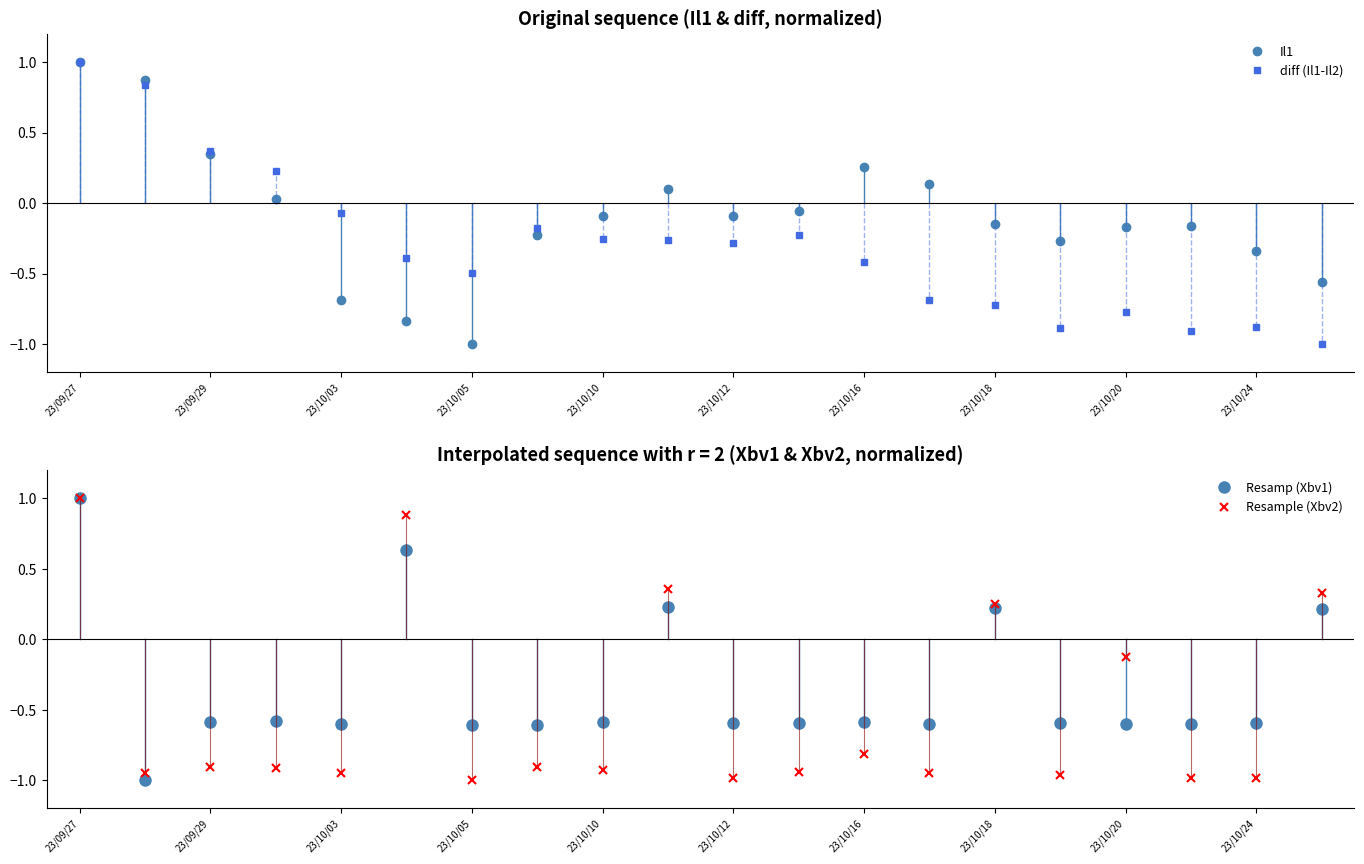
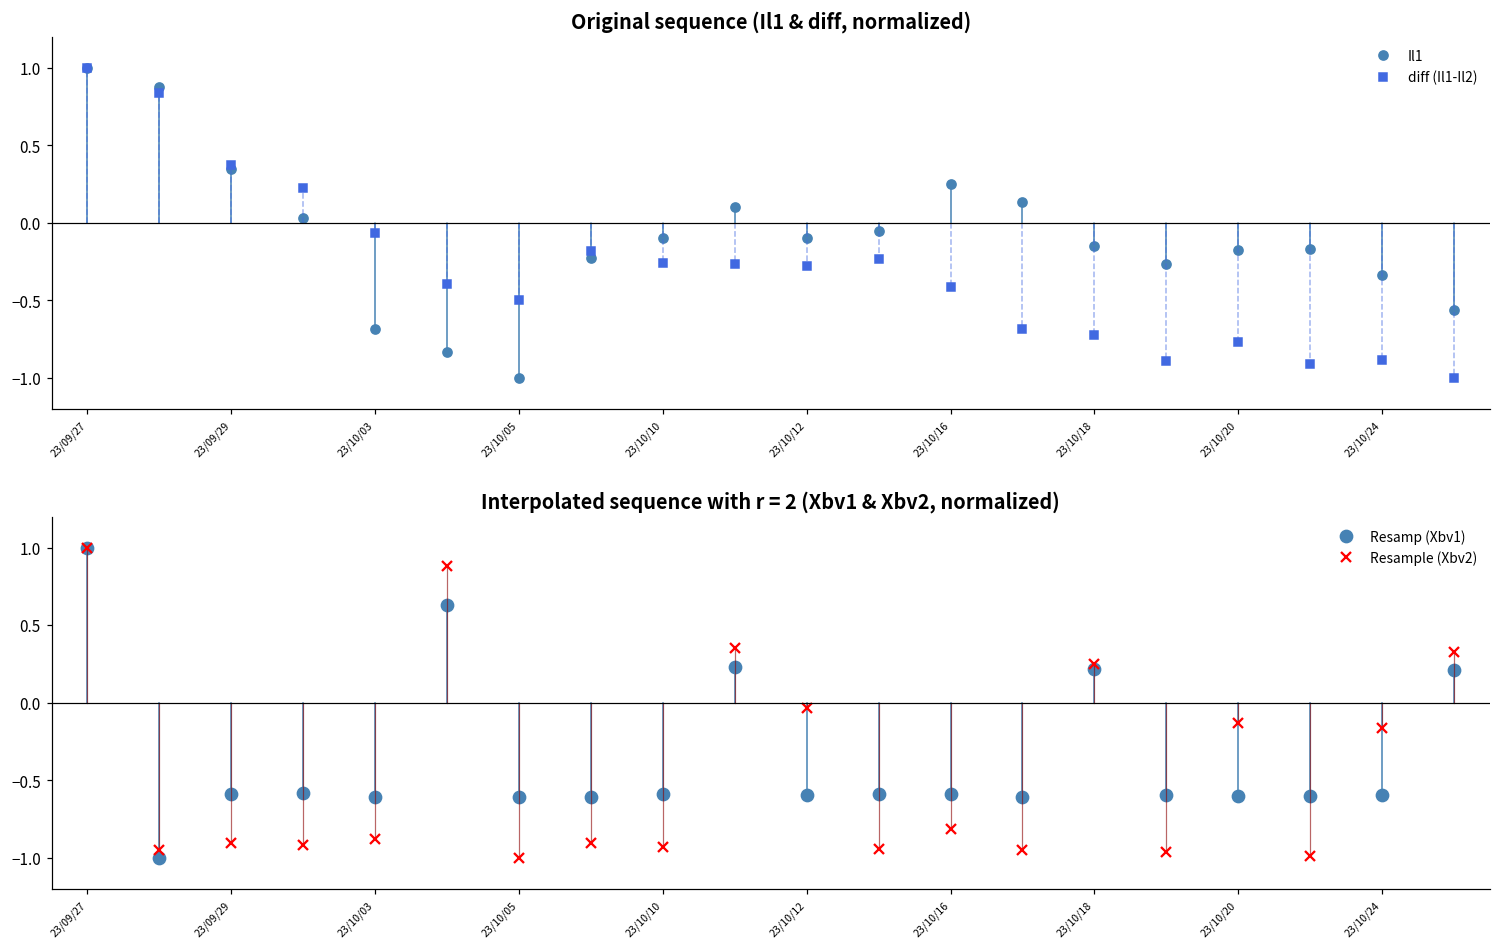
  {
    "Interpolated sequence with r = 2 (Xbv1 & Xbv2, normalized)": {
      "Resample (Xbv2)": {
-       "23/10/03": -0.95,
-       "23/10/12": -0.99,
-       "23/10/24": -0.99
+       "23/10/03": -0.88,
+       "23/10/12": -0.04,
+       "23/10/24": -0.16
      }
    }
  }
